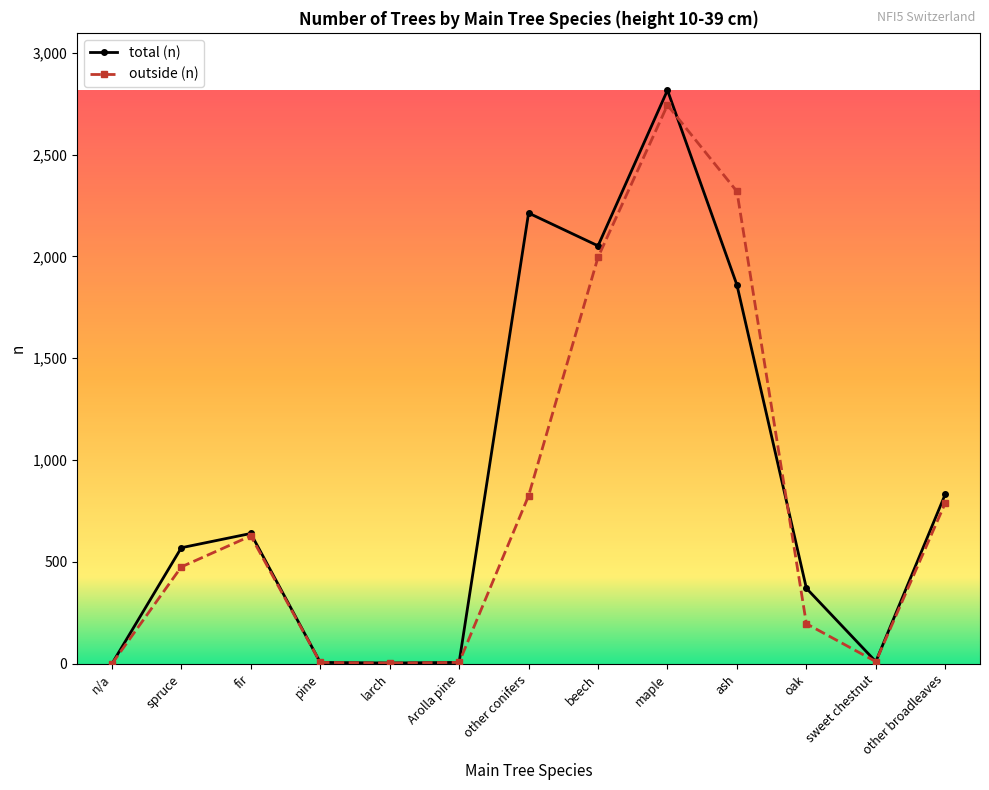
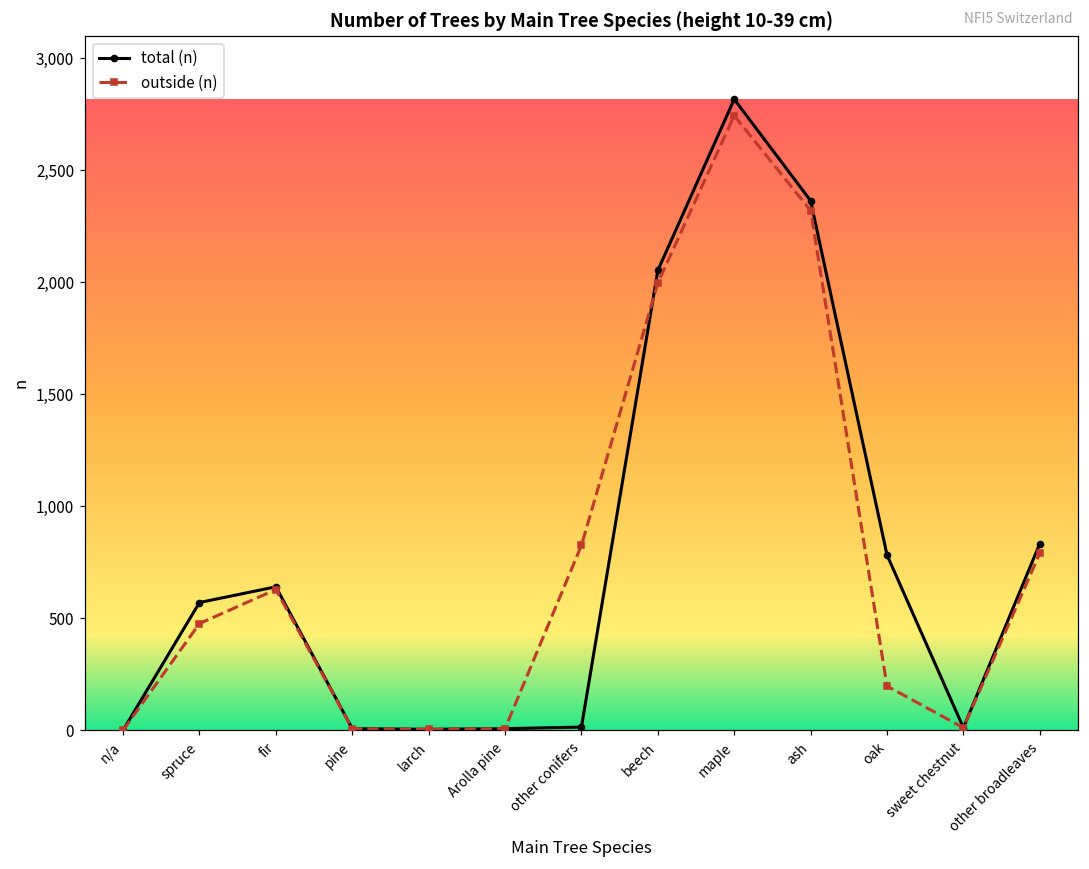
  {
    "total (n)": {
      "spruce": "570",
-     "other conifers": "2,210",
+     "other conifers": "10",
      "beech": "2,050",
      "maple": "2,820",
-     "ash": "1,860",
-     "oak": "370",
+     "ash": "2,360",
+     "oak": "780",
      "other broadleaves": "830"
    },
    "outside (n)": {
      "spruce": "480",
      "other conifers": "830",
      "beech": "2,000",
      "maple": "2,740",
      "ash": "2,320",
      "oak": "200",
      "other broadleaves": "790"
    }
  }
